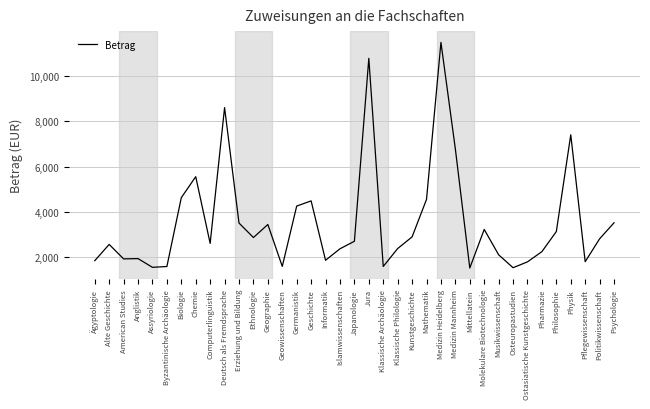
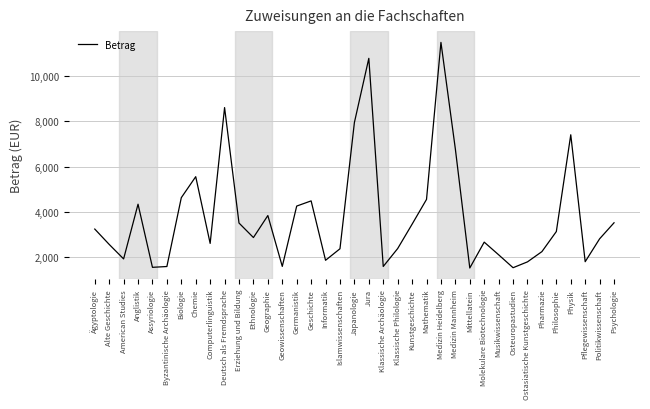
  {
-   "Ägyptologie": "1,900",
+   "Ägyptologie": "3,200",
    "Alte Geschichte": "2,600",
    "American Studies": "1,900",
-   "Anglistik": "1,900",
+   "Anglistik": "4,300",
    "Assyriologie": "1,600",
    "Byzantinische Archäologie": "1,600",
    "Biologie": "4,600",
    "Chemie": "5,600",
    "Computerlinguistik": "2,600",
    "Deutsch als Fremdsprache": "8,600",
    "Erziehung und Bildung": "3,500",
    "Ethnologie": "2,900",
-   "Geographie": "3,500",
+   "Geographie": "3,800",
    "Geowissenschaften": "1,600",
    "Germanistik": "4,300",
    "Geschichte": "4,500",
    "Informatik": "1,900",
    "Islamwissenschaften": "2,400",
-   "Japanologie": "2,700",
+   "Japanologie": "7,900",
    "Jura": "10,800",
    "Klassische Archäologie": "1,600",
    "Klassische Philologie": "2,400",
-   "Kunstgeschichte": "2,900",
+   "Kunstgeschichte": "3,500",
    "Mathematik": "4,600",
    "Medizin Heidelberg": "11,500",
    "Medizin Mannheim": "6,800",
    "Mittellatein": "1,500",
-   "Molekulare Biotechnologie": "3,200",
+   "Molekulare Biotechnologie": "2,700",
    "Musikwissenschaft": "2,100",
    "Osteuropastudien": "1,500",
    "Ostasiatische Kunstgeschichte": "1,800",
    "Pharmazie": "2,300",
    "Philosophie": "3,100",
    "Physik": "7,400",
    "Pflegewissenschaft": "1,800",
    "Politikwissenschaft": "2,800",
    "Psychologie": "3,500"
  }
